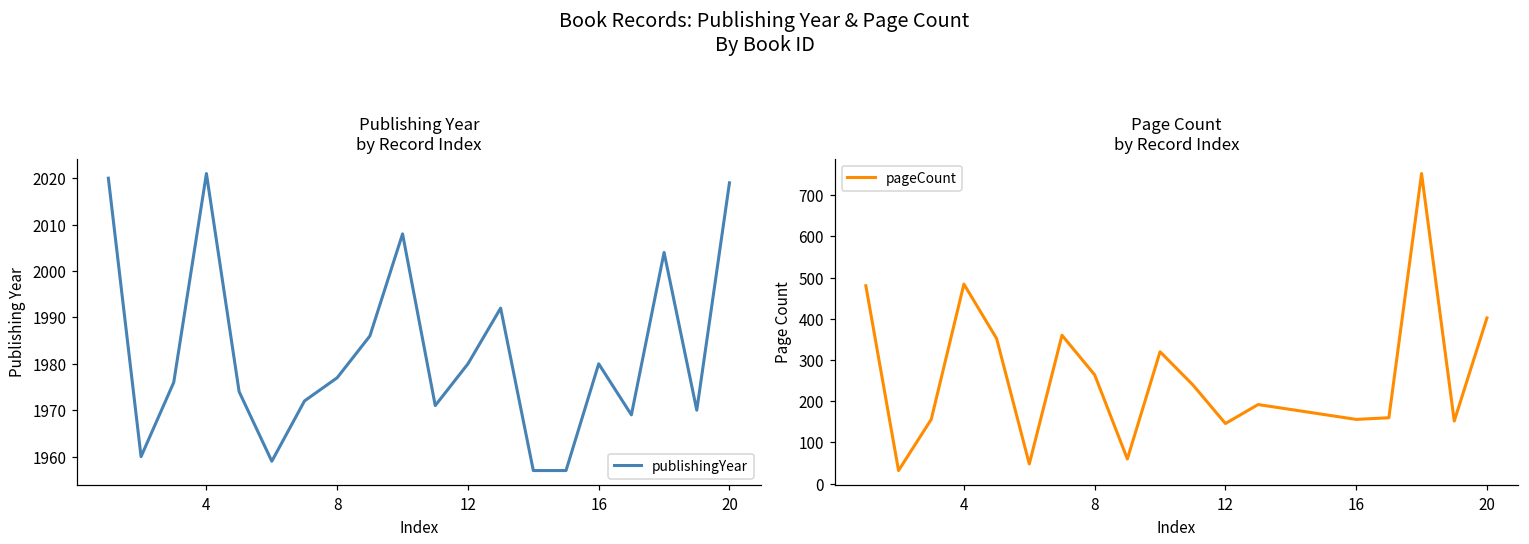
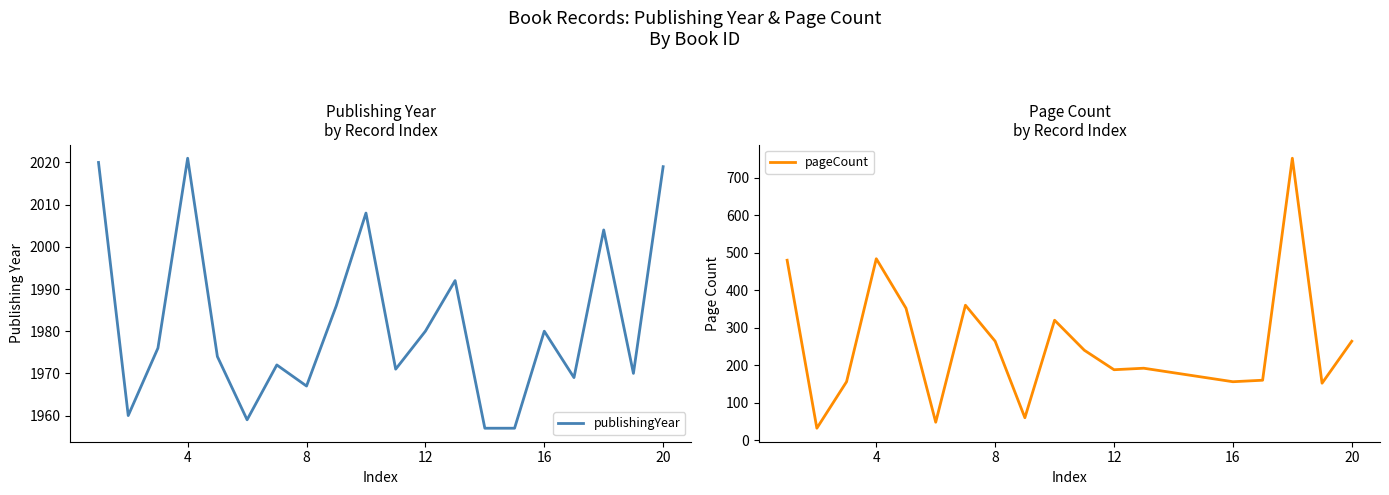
  {
    "Publishing Year by Record Index": {
      "4": 2021,
-     "8": 1977,
+     "8": 1967,
      "12": 1980,
      "16": 1980,
      "20": 2019
    },
    "Page Count by Record Index": {
      "4": 480,
      "8": 260,
-     "12": 150,
+     "12": 190,
      "16": 160,
-     "20": 400
+     "20": 260
    }
  }
